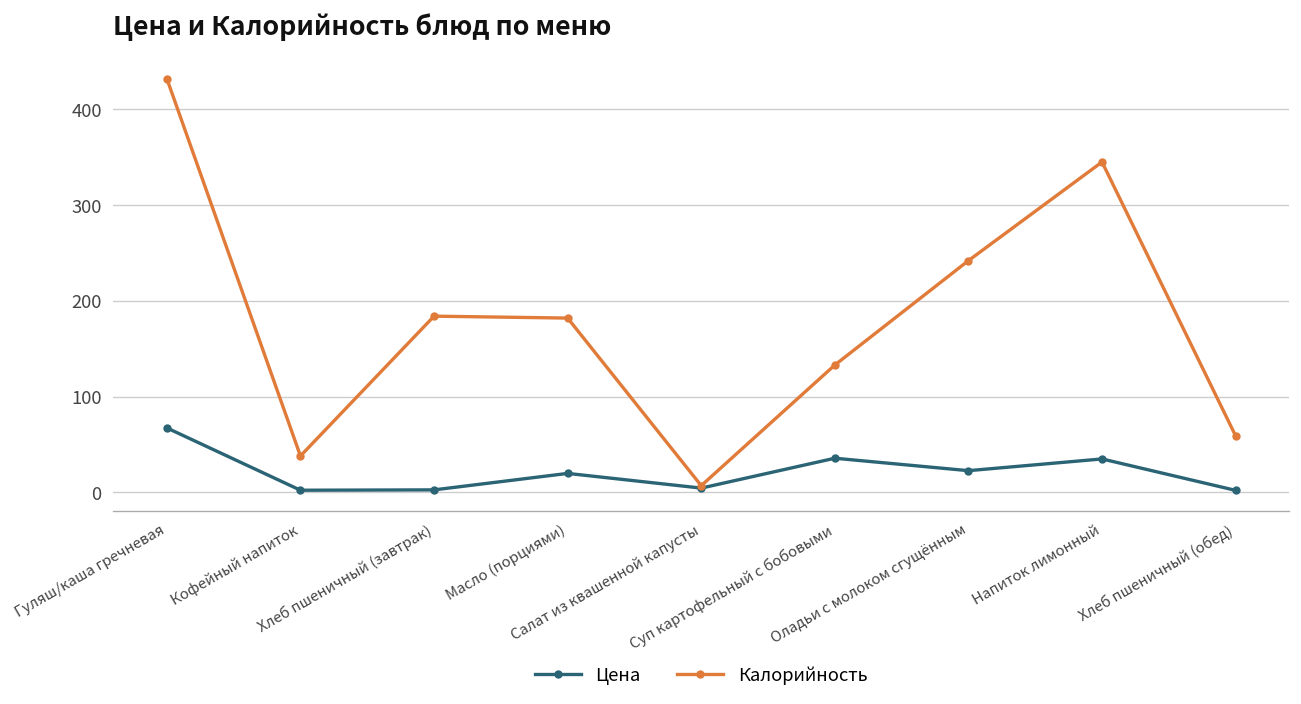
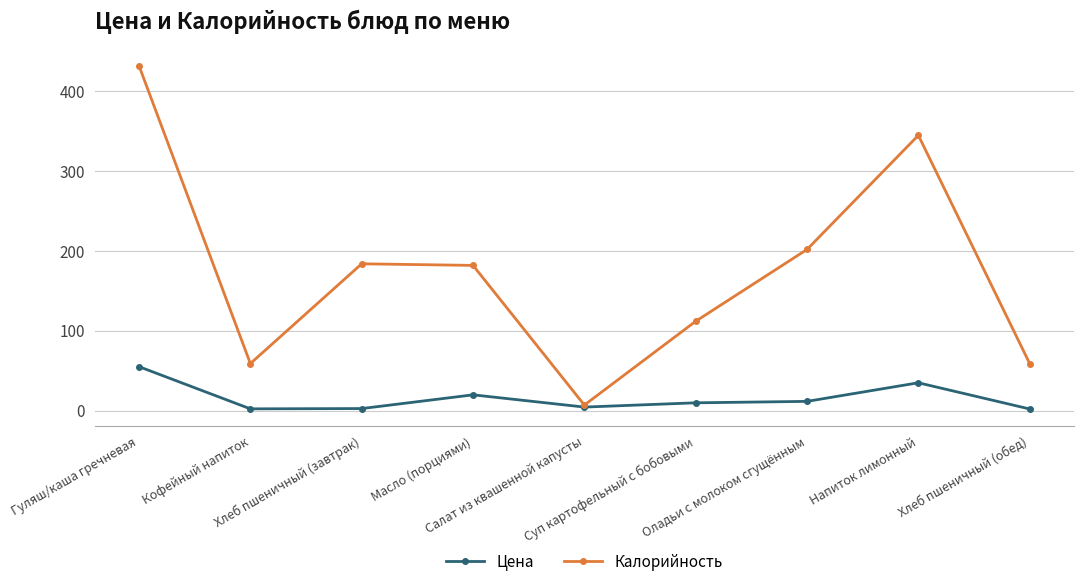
  {
    "Цена": {
-     "Гуляш/каша гречневая": 70,
+     "Гуляш/каша гречневая": 60,
      "Кофейный напиток": 0,
      "Хлеб пшеничный (завтрак)": 0,
      "Масло (порциями)": 20,
-     "Суп картофельный с бобовыми": 40,
-     "Оладьи с молоком сгущённым": 20,
+     "Суп картофельный с бобовыми": 10,
+     "Оладьи с молоком сгущённым": 10,
      "Напиток лимонный": 30,
      "Хлеб пшеничный (обед)": 0
    },
    "Калорийность": {
      "Гуляш/каша гречневая": 430,
-     "Кофейный напиток": 40,
+     "Кофейный напиток": 60,
      "Хлеб пшеничный (завтрак)": 180,
      "Масло (порциями)": 180,
-     "Суп картофельный с бобовыми": 130,
-     "Оладьи с молоком сгущённым": 240,
+     "Суп картофельный с бобовыми": 110,
+     "Оладьи с молоком сгущённым": 200,
      "Напиток лимонный": 350,
      "Хлеб пшеничный (обед)": 60
    }
  }
